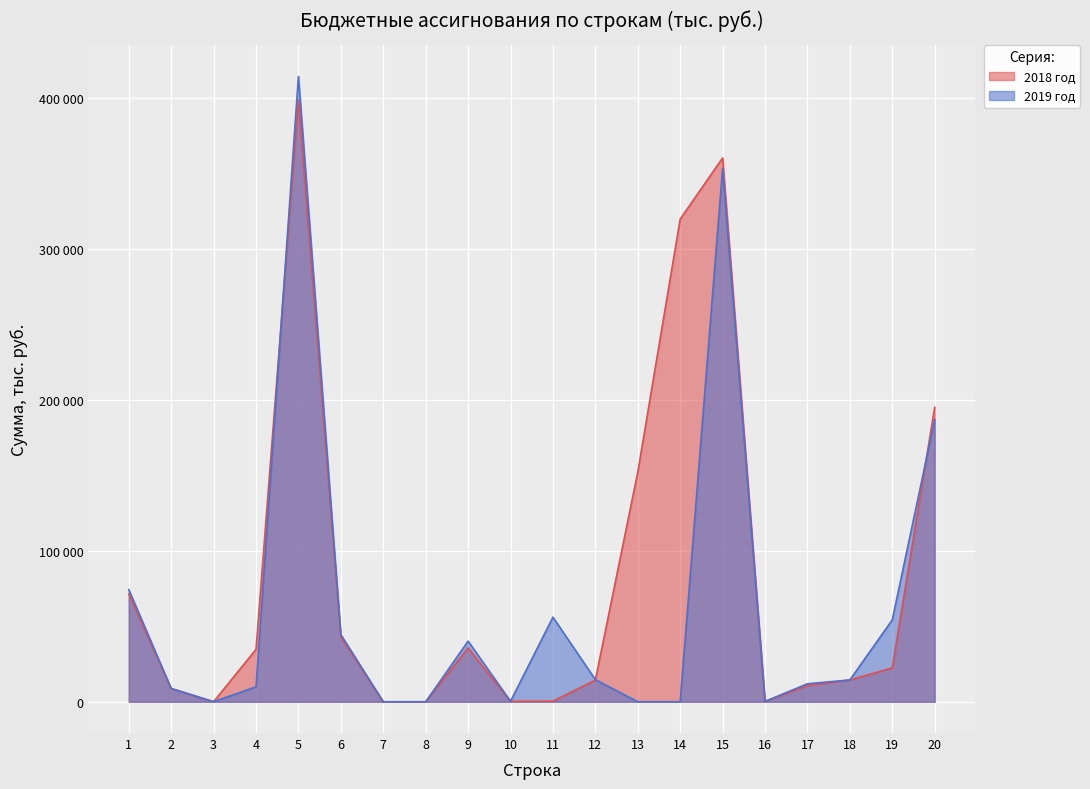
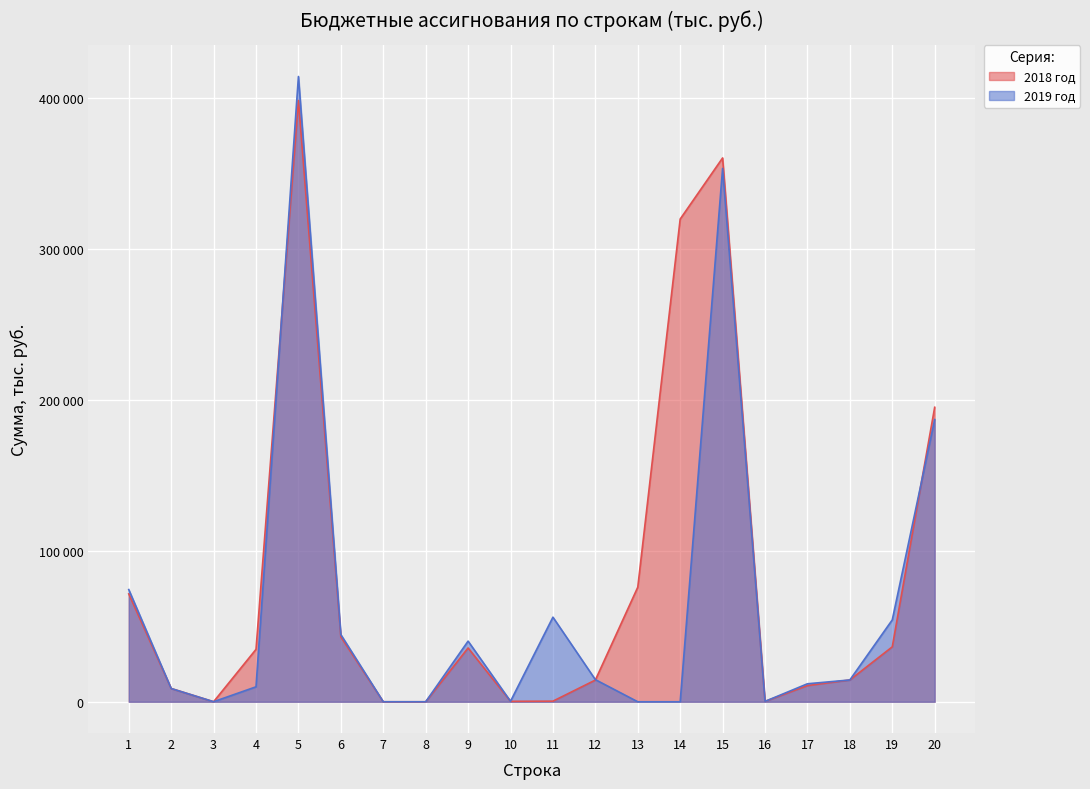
  {
    "2018 год": {
      "1": 72000,
      "4": 35000,
      "5": 399000,
      "9": 36000,
      "11": 0,
-     "13": 152000,
+     "13": 76000,
      "14": 320000,
      "15": 360000,
-     "19": 22000,
+     "19": 36000,
      "20": 195000
    },
    "2019 год": {
      "1": 74000,
      "4": 10000,
      "5": 414000,
      "9": 40000,
      "11": 56000,
      "13": 0,
      "14": 0,
      "15": 354000,
      "19": 54000,
      "20": 187000
    }
  }
